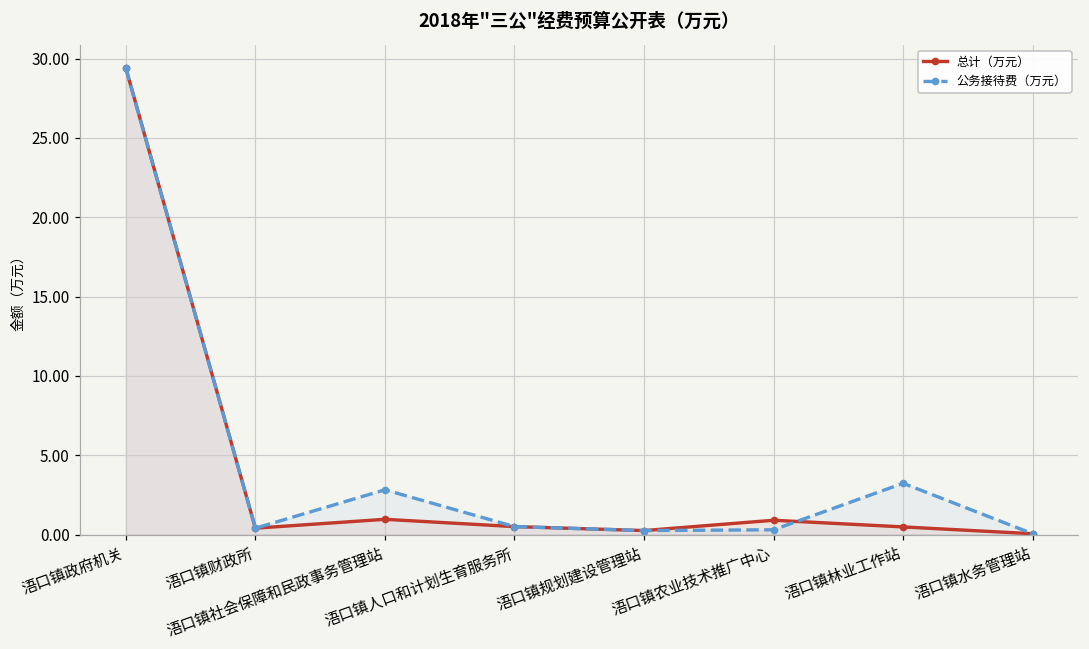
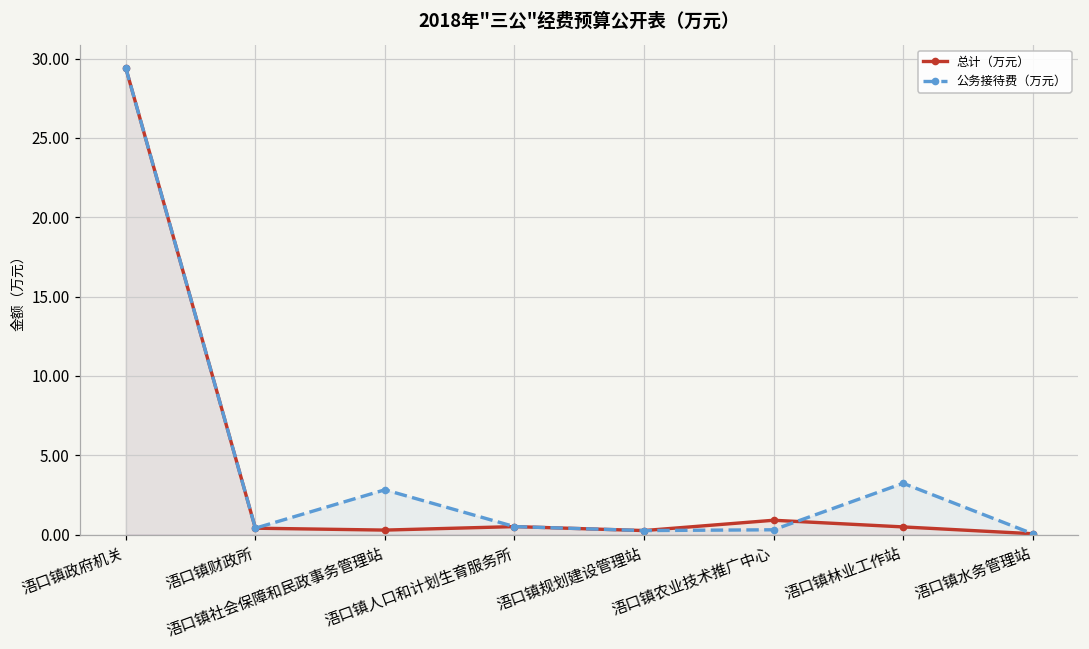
  {
    "总计（万元）": {
-     "浯口镇社会保障和民政事务管理站": 1.0,
+     "浯口镇社会保障和民政事务管理站": 0.3,
      "浯口镇农业技术推广中心": 0.9,
      "浯口镇林业工作站": 0.5
    },
    "公务接待费（万元）": {
      "浯口镇社会保障和民政事务管理站": 2.8,
      "浯口镇农业技术推广中心": 0.3,
      "浯口镇林业工作站": 3.2
    }
  }
